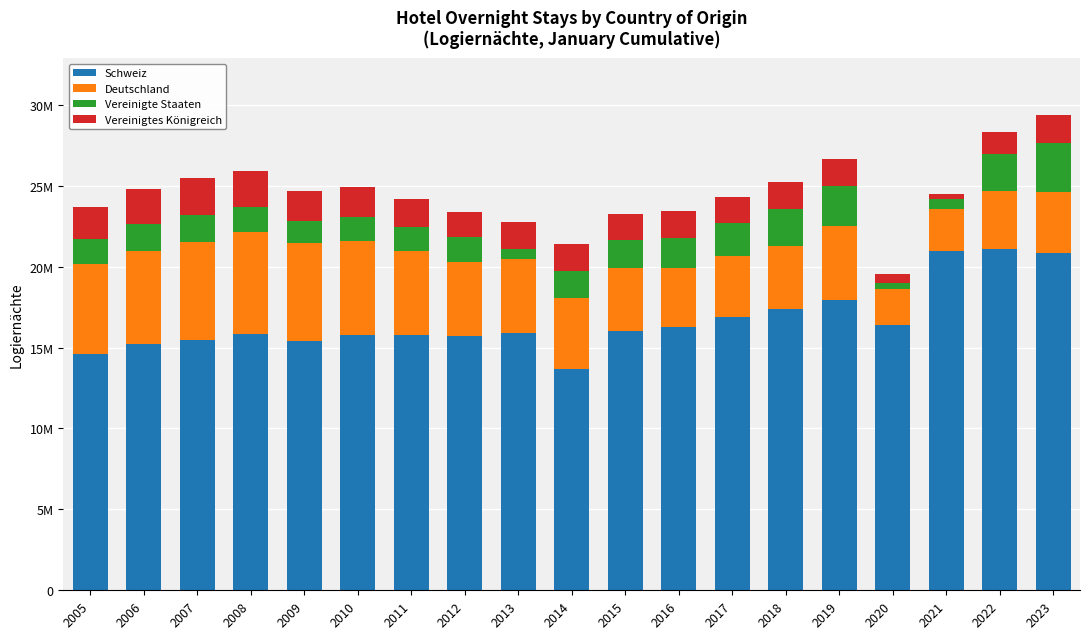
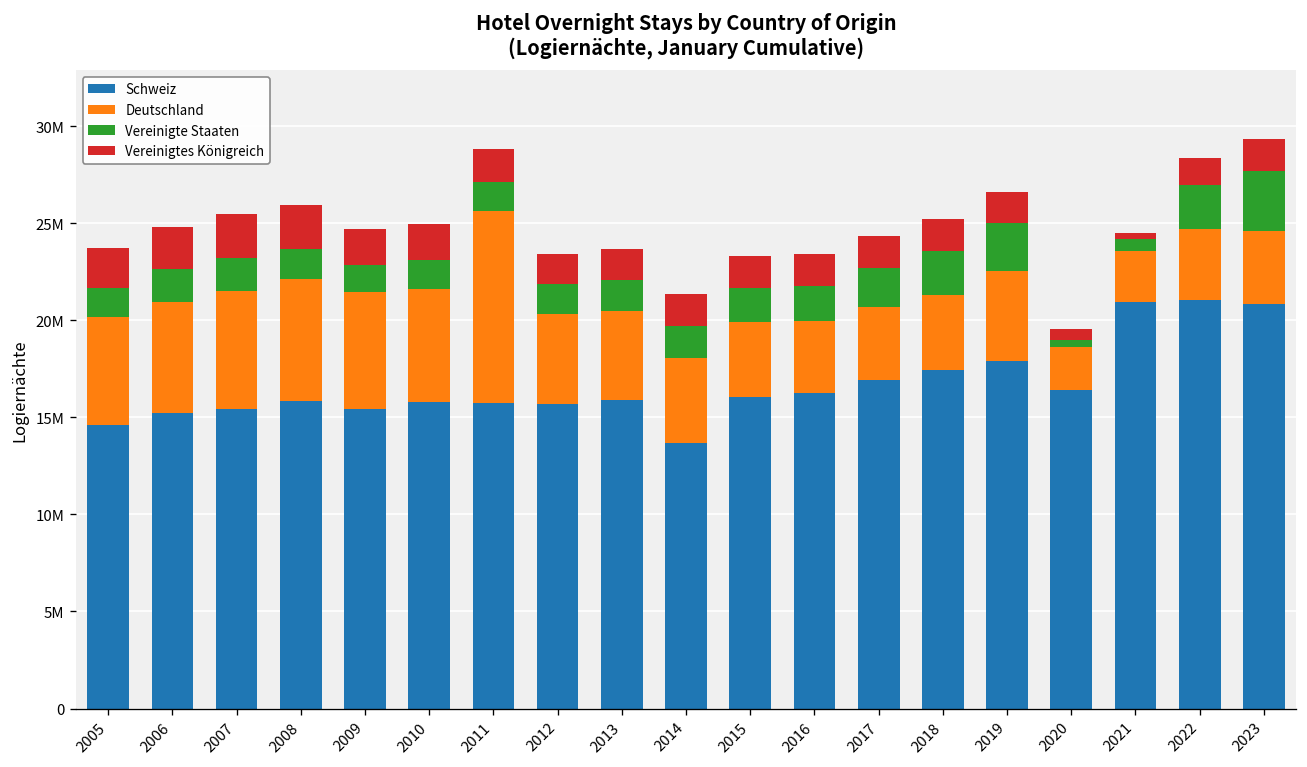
  {
    "Schweiz": {
      "2005": 14600000,
      "2006": 15200000,
      "2007": 15400000,
      "2008": 15800000,
      "2009": 15400000,
      "2010": 15800000,
      "2011": 15800000,
      "2012": 15700000,
      "2013": 15900000,
      "2014": 13700000,
      "2015": 16100000,
      "2016": 16200000,
      "2017": 16900000,
      "2018": 17400000,
      "2019": 17900000,
      "2020": 16400000,
      "2021": 21000000,
      "2022": 21100000,
      "2023": 20800000
    },
    "Deutschland": {
      "2005": 5600000,
      "2006": 5800000,
      "2007": 6100000,
      "2008": 6300000,
      "2009": 6000000,
      "2010": 5800000,
-     "2011": 5200000,
+     "2011": 9900000,
      "2012": 4600000,
      "2013": 4600000,
      "2014": 4400000,
      "2015": 3900000,
      "2016": 3700000,
      "2017": 3700000,
      "2018": 3900000,
      "2019": 4600000,
      "2020": 2200000,
      "2021": 2600000,
      "2022": 3600000,
      "2023": 3800000
    },
    "Vereinigte Staaten": {
      "2005": 1500000,
      "2006": 1700000,
      "2007": 1700000,
      "2008": 1500000,
      "2009": 1400000,
      "2010": 1500000,
      "2011": 1500000,
      "2012": 1500000,
-     "2013": 700000,
+     "2013": 1600000,
      "2014": 1600000,
      "2015": 1700000,
      "2016": 1800000,
      "2017": 2000000,
      "2018": 2300000,
      "2019": 2500000,
      "2020": 400000,
      "2021": 600000,
      "2022": 2300000,
      "2023": 3100000
    },
    "Vereinigtes Königreich": {
      "2005": 2000000,
      "2006": 2200000,
      "2007": 2300000,
      "2008": 2300000,
      "2009": 1900000,
      "2010": 1900000,
      "2011": 1700000,
      "2012": 1500000,
      "2013": 1600000,
      "2014": 1700000,
      "2015": 1600000,
      "2016": 1600000,
      "2017": 1600000,
      "2018": 1700000,
      "2019": 1600000,
      "2020": 500000,
      "2021": 300000,
      "2022": 1400000,
      "2023": 1700000
    }
  }
